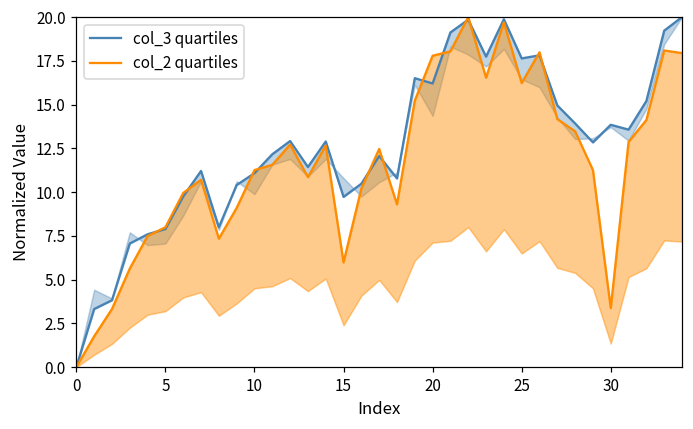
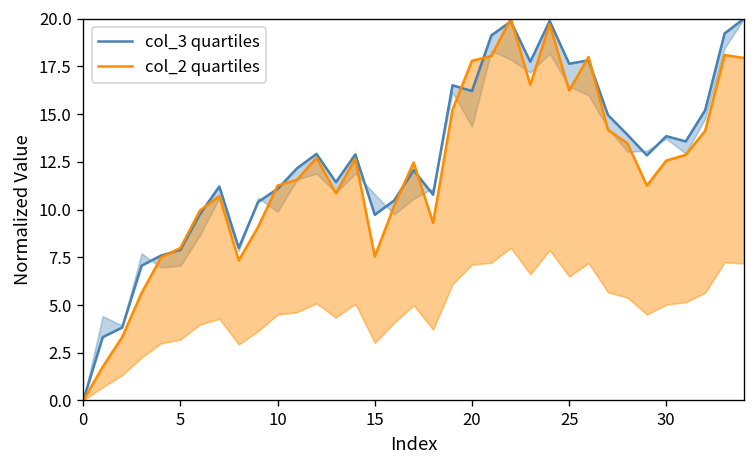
  {
    "col_2 quartiles": {
      "10": 11.3,
-     "15": 6.0,
+     "15": 7.5,
      "20": 17.8,
      "25": 16.2,
-     "30": 3.4
+     "30": 12.6
    }
  }
